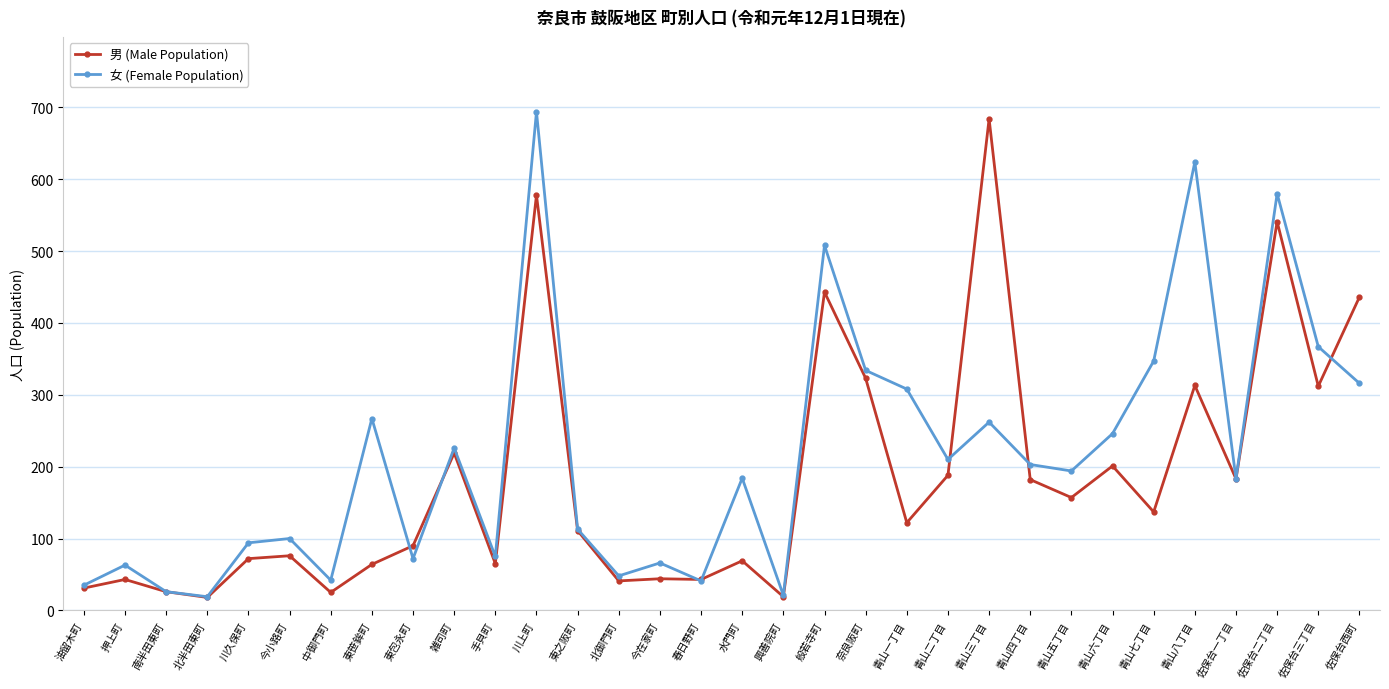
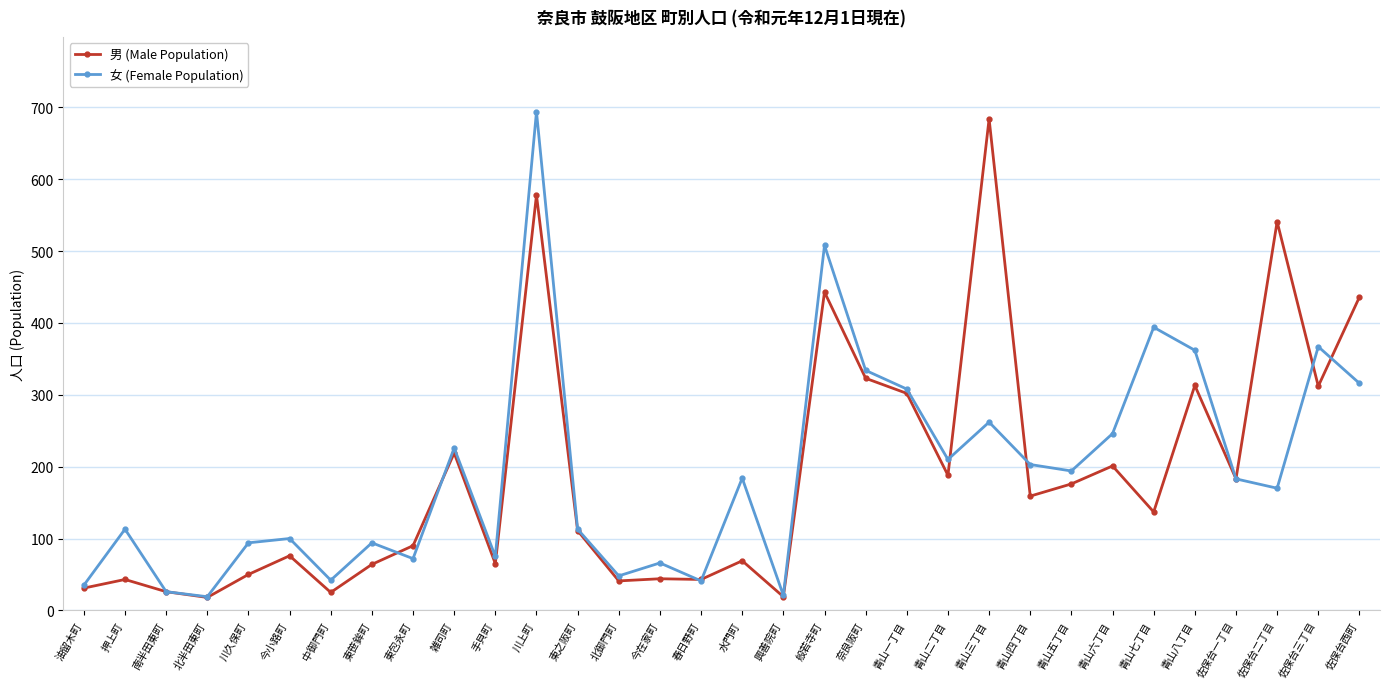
  {
    "男 (Male Population)": {
      "油留木町": 30,
      "押上町": 40,
-     "川久保町": 70,
+     "川久保町": 50,
      "今小路町": 80,
      "中御門町": 30,
      "東笹鉾町": 60,
      "東包永町": 90,
      "雑司町": 220,
      "手貝町": 70,
      "川上町": 580,
      "北御門町": 40,
      "今在家町": 40,
      "水門町": 70,
      "般若寺町": 440,
      "奈良阪町": 320,
-     "青山一丁目": 120,
+     "青山一丁目": 300,
      "青山二丁目": 190,
      "青山三丁目": 680,
-     "青山四丁目": 180,
-     "青山五丁目": 160,
+     "青山四丁目": 160,
+     "青山五丁目": 180,
      "青山六丁目": 200,
      "青山七丁目": 140,
      "青山八丁目": 310,
      "佐保台二丁目": 540,
      "佐保台三丁目": 310,
      "佐保台西町": 440
    },
    "女 (Female Population)": {
      "油留木町": 40,
-     "押上町": 60,
+     "押上町": 110,
      "川久保町": 90,
      "今小路町": 100,
      "中御門町": 40,
-     "東笹鉾町": 270,
+     "東笹鉾町": 90,
      "東包永町": 70,
      "雑司町": 230,
      "手貝町": 80,
      "川上町": 690,
      "北御門町": 50,
      "今在家町": 70,
      "水門町": 180,
      "般若寺町": 510,
      "奈良阪町": 330,
      "青山一丁目": 310,
      "青山二丁目": 210,
      "青山三丁目": 260,
      "青山四丁目": 200,
      "青山五丁目": 190,
      "青山六丁目": 250,
-     "青山七丁目": 350,
-     "青山八丁目": 620,
-     "佐保台二丁目": 580,
+     "青山七丁目": 390,
+     "青山八丁目": 360,
+     "佐保台二丁目": 170,
      "佐保台三丁目": 370,
      "佐保台西町": 320
    }
  }
